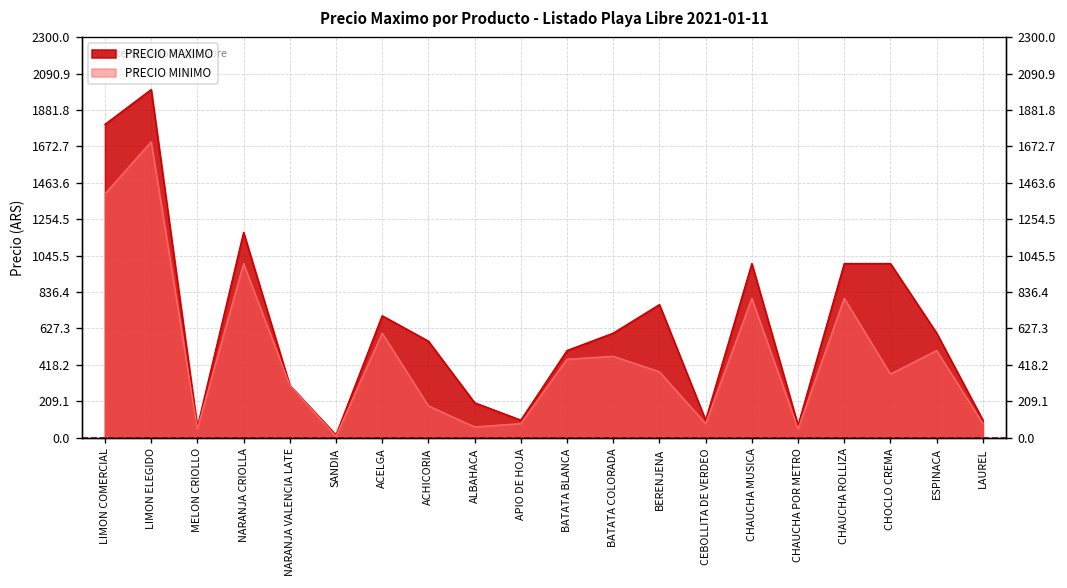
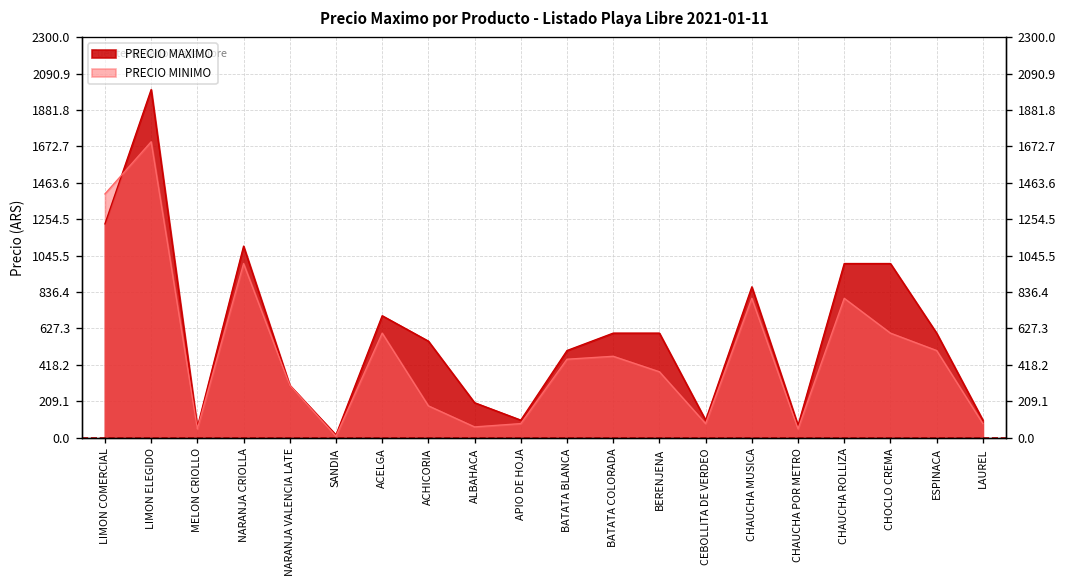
  {
    "PRECIO MAXIMO": {
-     "LIMON COMERCIAL": 1800,
+     "LIMON COMERCIAL": 1230,
      "LIMON ELEGIDO": 2000,
-     "NARANJA CRIOLLA": 1180,
+     "NARANJA CRIOLLA": 1100,
      "ACELGA": 700,
      "ACHICORIA": 550,
      "ALBAHACA": 200,
      "APIO DE HOJA": 100,
      "BATATA BLANCA": 500,
      "BATATA COLORADA": 600,
-     "BERENJENA": 760,
+     "BERENJENA": 600,
      "CEBOLLITA DE VERDEO": 100,
-     "CHAUCHA MUSICA": 1000,
+     "CHAUCHA MUSICA": 870,
      "CHAUCHA POR METRO": 70,
      "CHAUCHA ROLLIZA": 1000,
      "CHOCLO CREMA": 1000,
      "ESPINACA": 600,
      "LAUREL": 100
    },
    "PRECIO MINIMO": {
      "LIMON COMERCIAL": 1400,
      "LIMON ELEGIDO": 1700,
      "NARANJA CRIOLLA": 1000,
      "ACELGA": 600,
      "ACHICORIA": 180,
      "ALBAHACA": 60,
      "APIO DE HOJA": 80,
      "BATATA BLANCA": 450,
      "BATATA COLORADA": 470,
      "BERENJENA": 380,
      "CEBOLLITA DE VERDEO": 80,
      "CHAUCHA MUSICA": 800,
      "CHAUCHA POR METRO": 50,
      "CHAUCHA ROLLIZA": 800,
-     "CHOCLO CREMA": 370,
+     "CHOCLO CREMA": 600,
      "ESPINACA": 500,
      "LAUREL": 80
    }
  }
